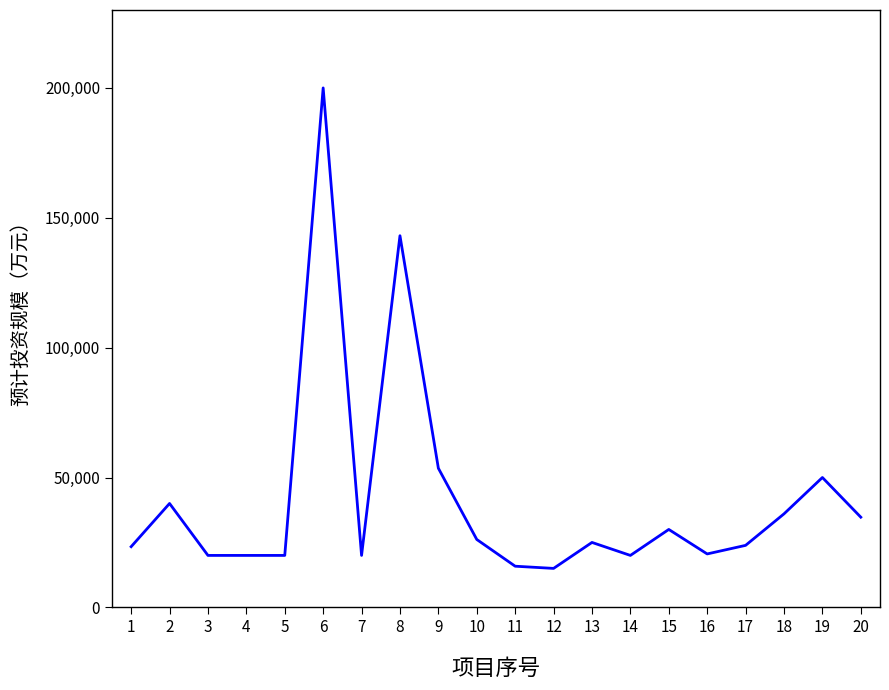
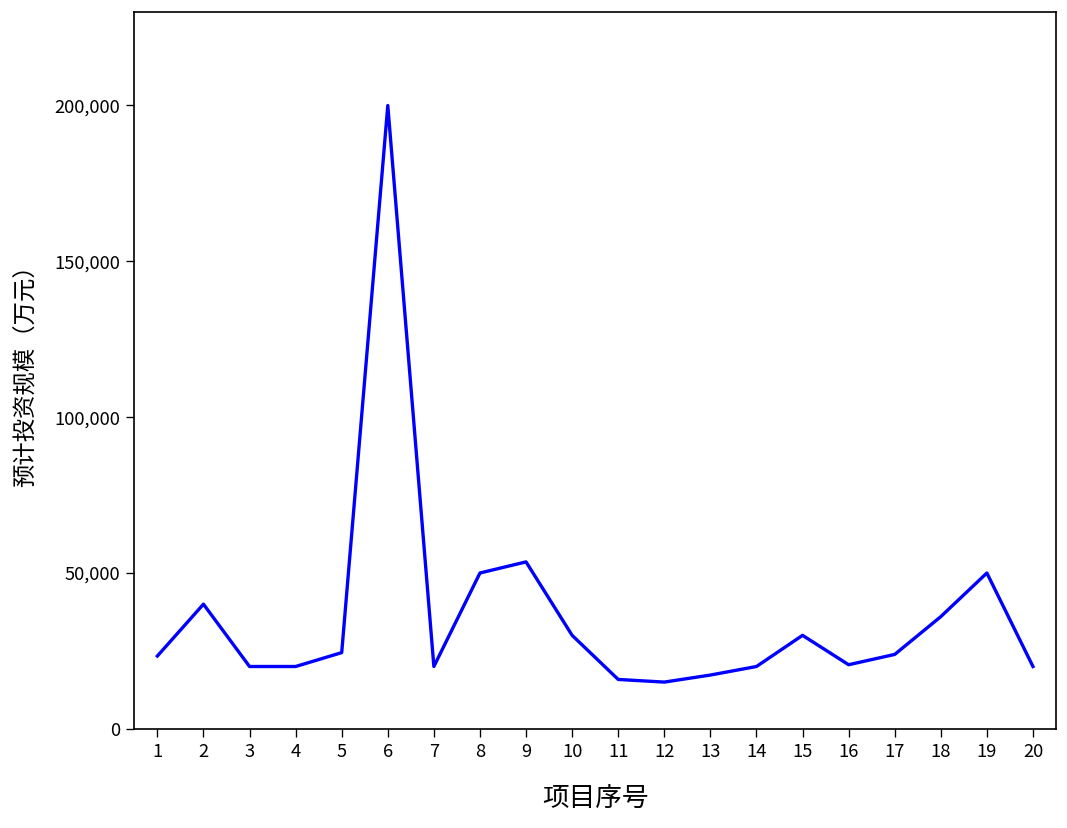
  {
    "1": "23,000",
    "2": "40,000",
    "3": "20,000",
    "4": "20,000",
-   "5": "20,000",
+   "5": "24,000",
    "6": "200,000",
    "7": "20,000",
-   "8": "143,000",
+   "8": "50,000",
    "9": "54,000",
-   "10": "26,000",
+   "10": "30,000",
    "11": "16,000",
    "12": "15,000",
-   "13": "25,000",
+   "13": "17,000",
    "14": "20,000",
    "15": "30,000",
    "16": "21,000",
    "17": "24,000",
    "18": "36,000",
    "19": "50,000",
-   "20": "35,000"
+   "20": "20,000"
  }
